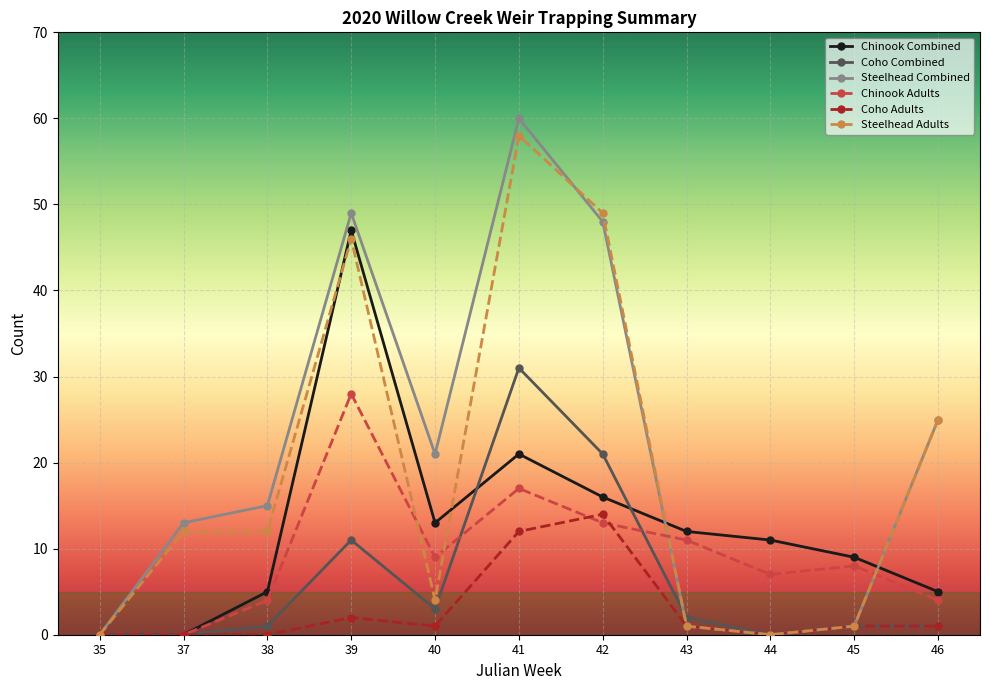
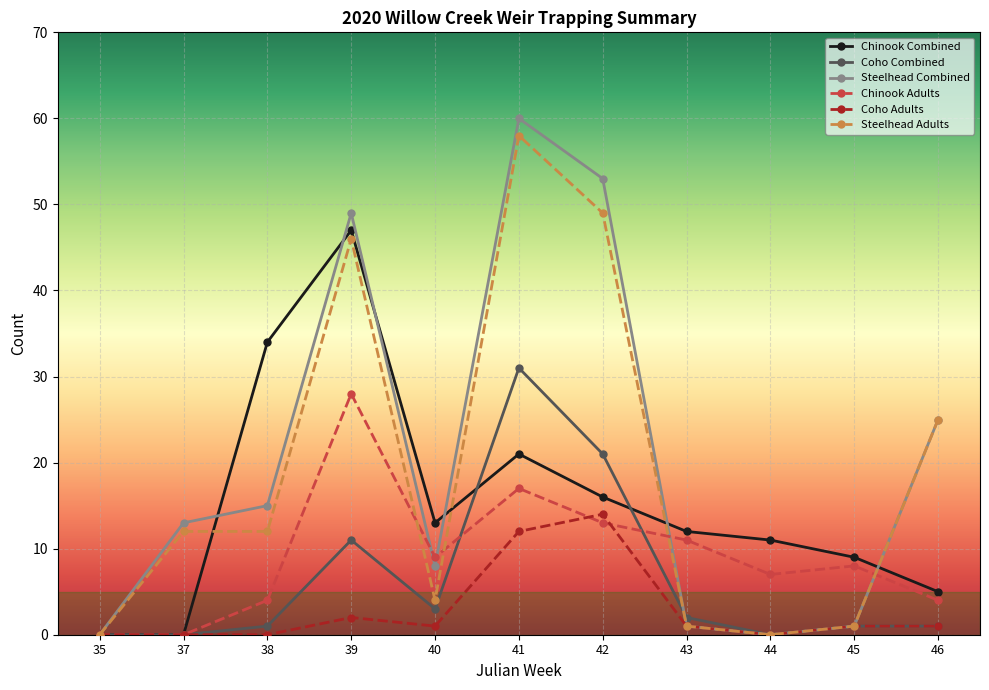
  {
    "Chinook Combined": {
-     "38": 5,
+     "38": 34,
      "39": 47,
      "40": 13,
      "41": 21,
      "42": 16,
      "43": 12,
      "44": 11,
      "45": 9,
      "46": 5
    },
    "Coho Combined": {
      "38": 1,
      "39": 11,
      "40": 3,
      "41": 31,
      "42": 21,
      "43": 2
    },
    "Steelhead Combined": {
      "37": 13,
      "38": 15,
      "39": 49,
-     "40": 21,
+     "40": 8,
      "41": 60,
-     "42": 48
+     "42": 53
    },
    "Steelhead Adults": {
      "37": 12,
      "38": 12,
      "39": 46,
      "40": 4,
      "41": 58,
      "42": 49
    }
  }
